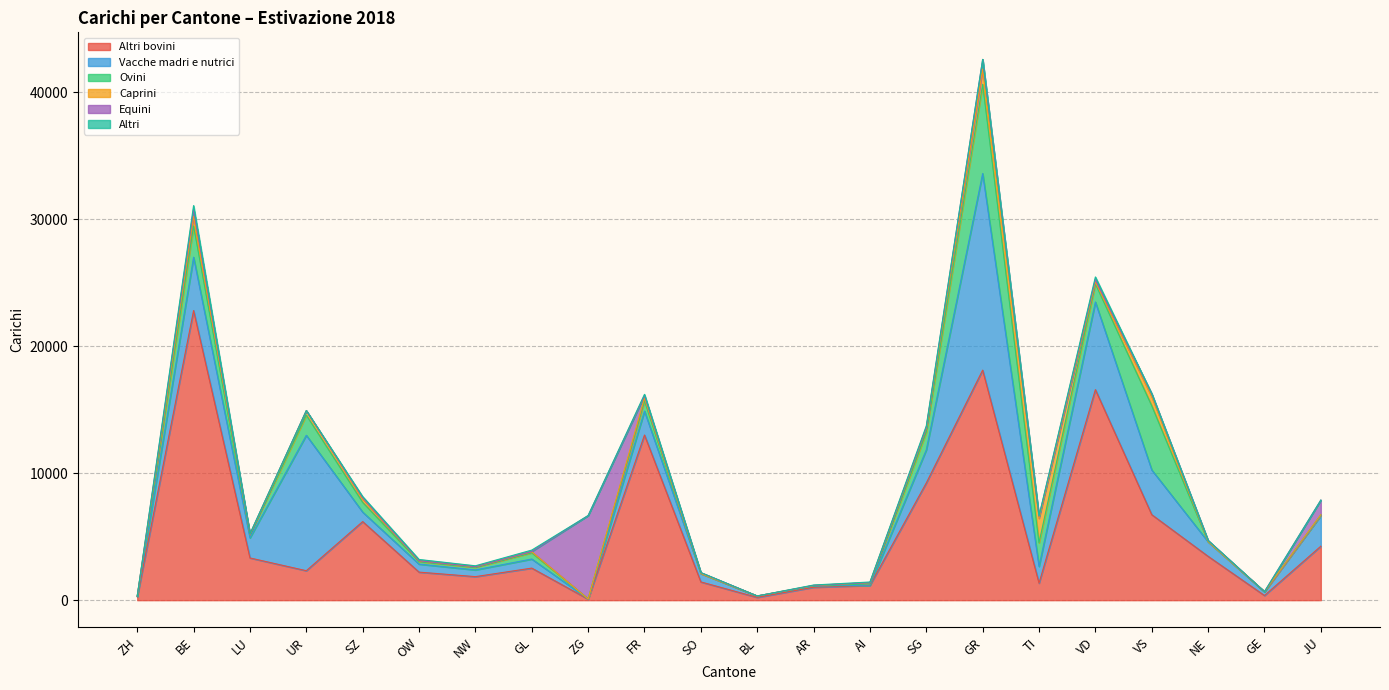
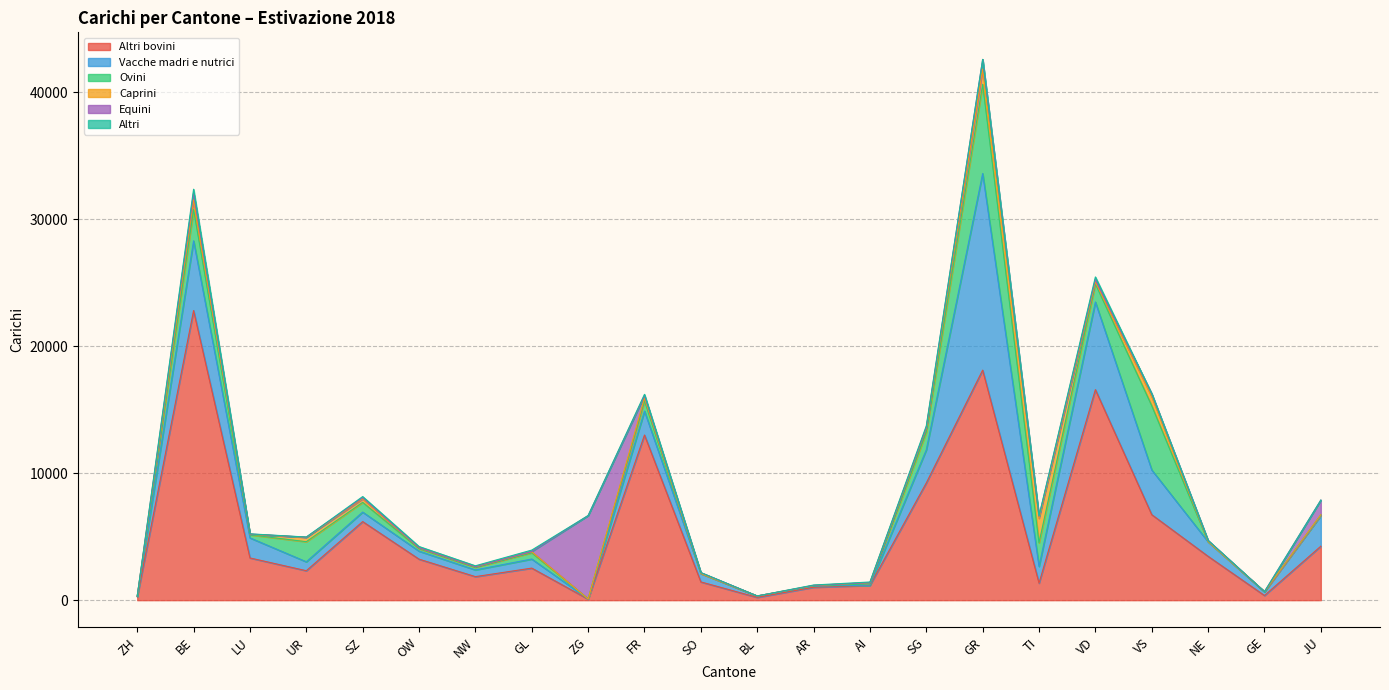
  {
    "Altri bovini": {
      "BE": 22800,
      "LU": 3300,
      "UR": 2300,
      "SZ": 6200,
-     "OW": 2200,
+     "OW": 3200,
      "NW": 1900,
      "GL": 2500,
      "FR": 13000,
      "SO": 1400,
      "SG": 9200,
      "GR": 18100,
      "TI": 1300,
      "VD": 16600,
      "VS": 6700,
      "NE": 3500,
      "GE": 400,
      "JU": 4300
    },
    "Vacche madri e nutrici": {
-     "BE": 4200,
+     "BE": 5500,
      "LU": 1600,
-     "UR": 10700,
+     "UR": 700,
      "SZ": 700,
      "GL": 700,
      "FR": 1900,
      "SG": 2600,
      "GR": 15500,
      "TI": 1300,
      "VD": 6900,
      "VS": 3500
    },
    "Caprini": {
      "BE": 800,
      "GR": 1200,
      "VS": 700
    },
    "Equini": {
      "BE": 500
    }
  }
